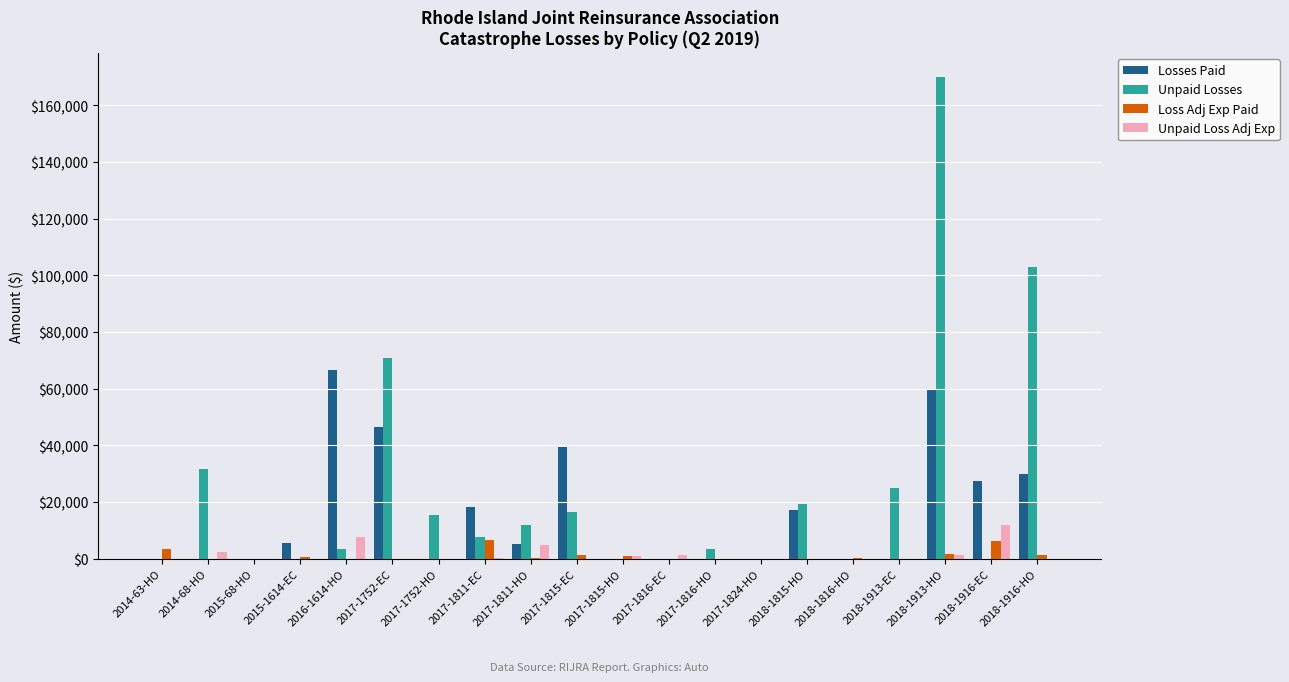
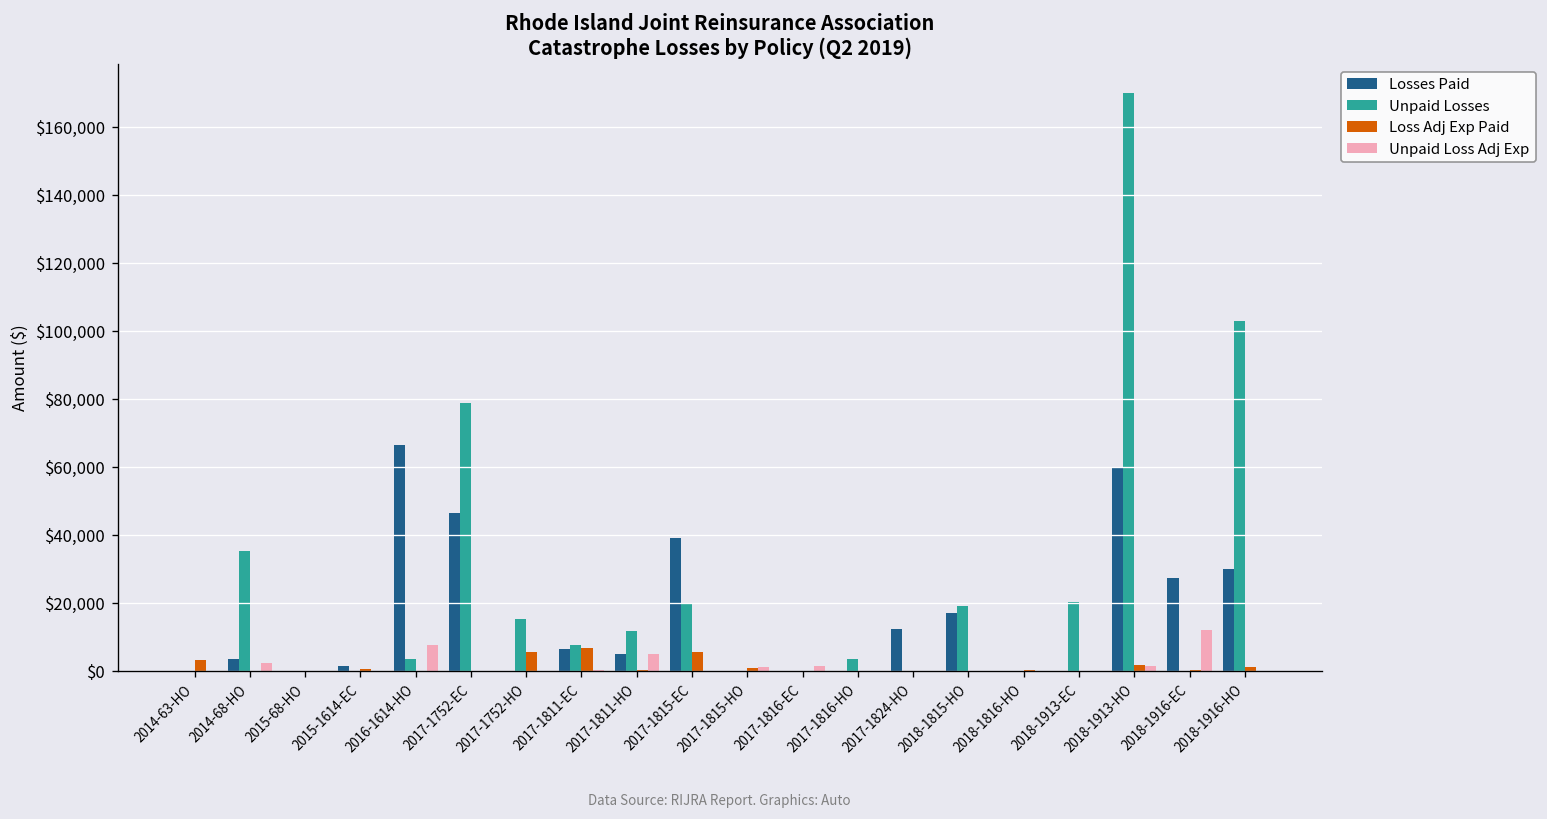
  {
    "Losses Paid": {
      "2014-63-HO": "$0",
-     "2014-68-HO": "$0",
+     "2014-68-HO": "$4,000",
      "2015-68-HO": "$0",
-     "2015-1614-EC": "$5,000",
+     "2015-1614-EC": "$2,000",
      "2016-1614-HO": "$67,000",
      "2017-1752-EC": "$47,000",
      "2017-1752-HO": "$0",
-     "2017-1811-EC": "$18,000",
+     "2017-1811-EC": "$6,000",
      "2017-1811-HO": "$5,000",
      "2017-1815-EC": "$39,000",
      "2017-1815-HO": "$0",
      "2017-1816-EC": "$0",
      "2017-1816-HO": "$0",
-     "2017-1824-HO": "$0",
+     "2017-1824-HO": "$12,000",
      "2018-1815-HO": "$17,000",
      "2018-1816-HO": "$0",
      "2018-1913-EC": "$0",
      "2018-1913-HO": "$60,000",
      "2018-1916-EC": "$27,000",
      "2018-1916-HO": "$30,000"
    },
    "Unpaid Losses": {
      "2014-63-HO": "$0",
-     "2014-68-HO": "$32,000",
+     "2014-68-HO": "$35,000",
      "2015-68-HO": "$0",
      "2015-1614-EC": "$0",
      "2016-1614-HO": "$4,000",
-     "2017-1752-EC": "$71,000",
+     "2017-1752-EC": "$79,000",
      "2017-1752-HO": "$15,000",
      "2017-1811-EC": "$8,000",
      "2017-1811-HO": "$12,000",
-     "2017-1815-EC": "$16,000",
+     "2017-1815-EC": "$20,000",
      "2017-1815-HO": "$0",
      "2017-1816-EC": "$0",
      "2017-1816-HO": "$3,000",
      "2017-1824-HO": "$0",
      "2018-1815-HO": "$19,000",
      "2018-1816-HO": "$0",
-     "2018-1913-EC": "$25,000",
+     "2018-1913-EC": "$20,000",
      "2018-1913-HO": "$170,000",
      "2018-1916-EC": "$0",
      "2018-1916-HO": "$103,000"
    },
    "Loss Adj Exp Paid": {
      "2014-63-HO": "$3,000",
      "2014-68-HO": "$0",
      "2015-68-HO": "$0",
      "2016-1614-HO": "$0",
      "2017-1752-EC": "$0",
-     "2017-1752-HO": "$0",
+     "2017-1752-HO": "$6,000",
      "2017-1811-EC": "$7,000",
-     "2017-1815-EC": "$1,000",
+     "2017-1815-EC": "$6,000",
      "2017-1815-HO": "$1,000",
      "2017-1816-EC": "$0",
      "2017-1816-HO": "$0",
      "2017-1824-HO": "$0",
      "2018-1815-HO": "$0",
      "2018-1913-EC": "$0",
      "2018-1913-HO": "$2,000",
-     "2018-1916-EC": "$6,000",
+     "2018-1916-EC": "$0",
      "2018-1916-HO": "$1,000"
    },
    "Unpaid Loss Adj Exp": {
      "2014-63-HO": "$0",
      "2014-68-HO": "$2,000",
      "2015-68-HO": "$0",
      "2015-1614-EC": "$0",
      "2016-1614-HO": "$8,000",
      "2017-1752-EC": "$0",
      "2017-1752-HO": "$0",
      "2017-1811-HO": "$5,000",
      "2017-1815-EC": "$0",
      "2017-1815-HO": "$1,000",
      "2017-1816-EC": "$1,000",
      "2017-1816-HO": "$0",
      "2017-1824-HO": "$0",
      "2018-1815-HO": "$0",
      "2018-1816-HO": "$0",
      "2018-1913-EC": "$0",
      "2018-1913-HO": "$1,000",
      "2018-1916-EC": "$12,000",
      "2018-1916-HO": "$0"
    }
  }
